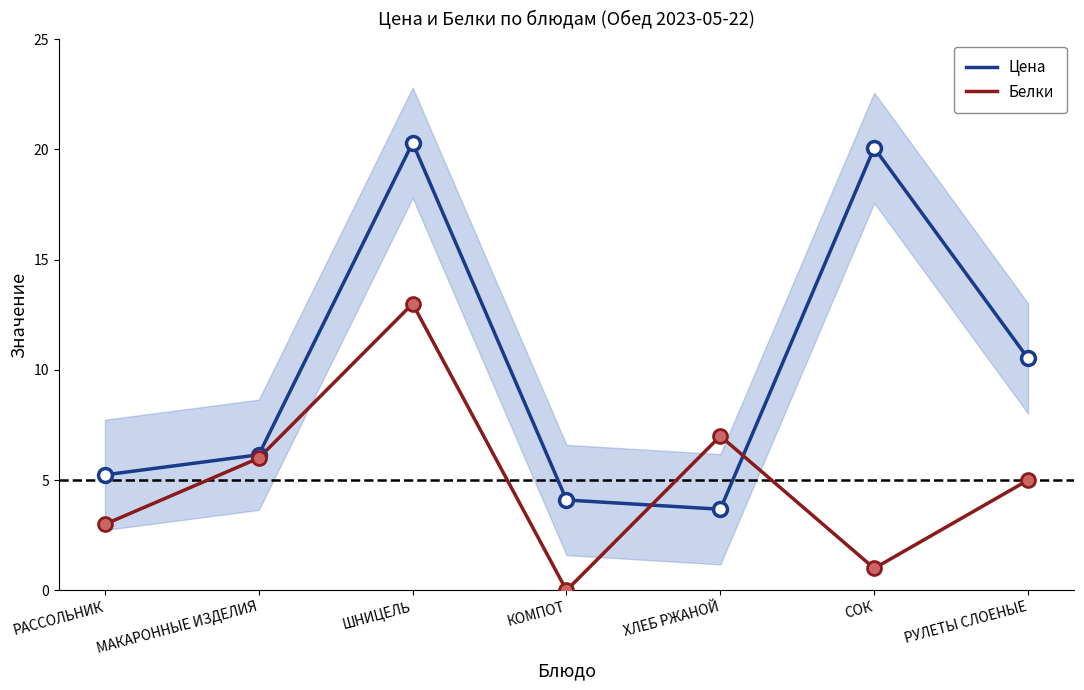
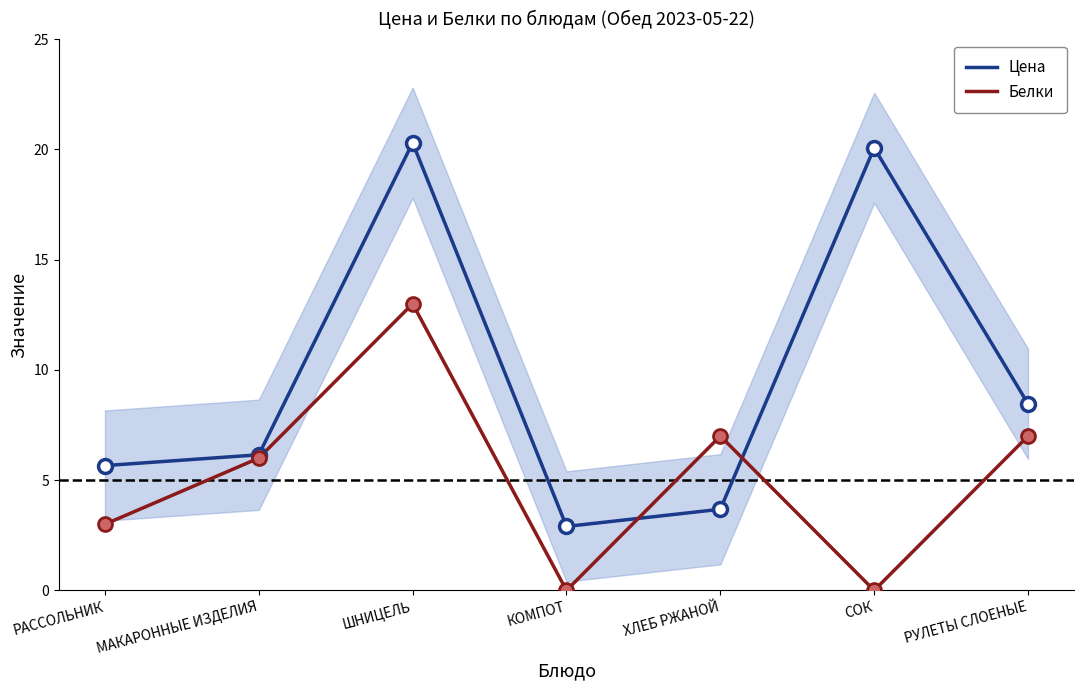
  {
    "Цена": {
-     "РАССОЛЬНИК": 5.2,
+     "РАССОЛЬНИК": 5.7,
      "МАКАРОННЫЕ ИЗДЕЛИЯ": 6.2,
      "ШНИЦЕЛЬ": 20.3,
-     "КОМПОТ": 4.1,
+     "КОМПОТ": 2.9,
      "ХЛЕБ РЖАНОЙ": 3.7,
      "СОК": 20.1,
-     "РУЛЕТЫ СЛОЕНЫЕ": 10.5
+     "РУЛЕТЫ СЛОЕНЫЕ": 8.5
    },
    "Белки": {
      "РАССОЛЬНИК": 3,
      "МАКАРОННЫЕ ИЗДЕЛИЯ": 6,
      "ШНИЦЕЛЬ": 13,
      "КОМПОТ": 0,
      "ХЛЕБ РЖАНОЙ": 7,
-     "СОК": 1,
-     "РУЛЕТЫ СЛОЕНЫЕ": 5
+     "СОК": 0,
+     "РУЛЕТЫ СЛОЕНЫЕ": 7
    }
  }
